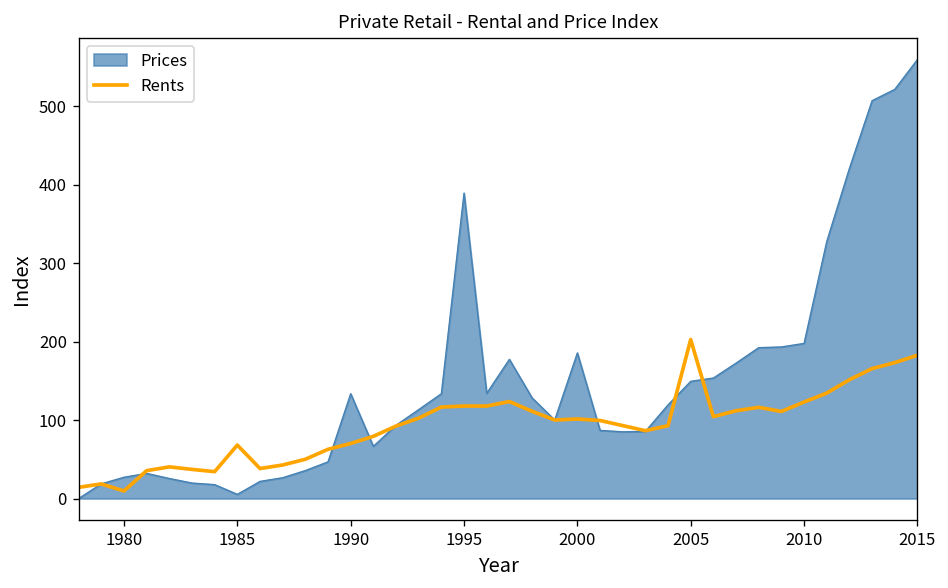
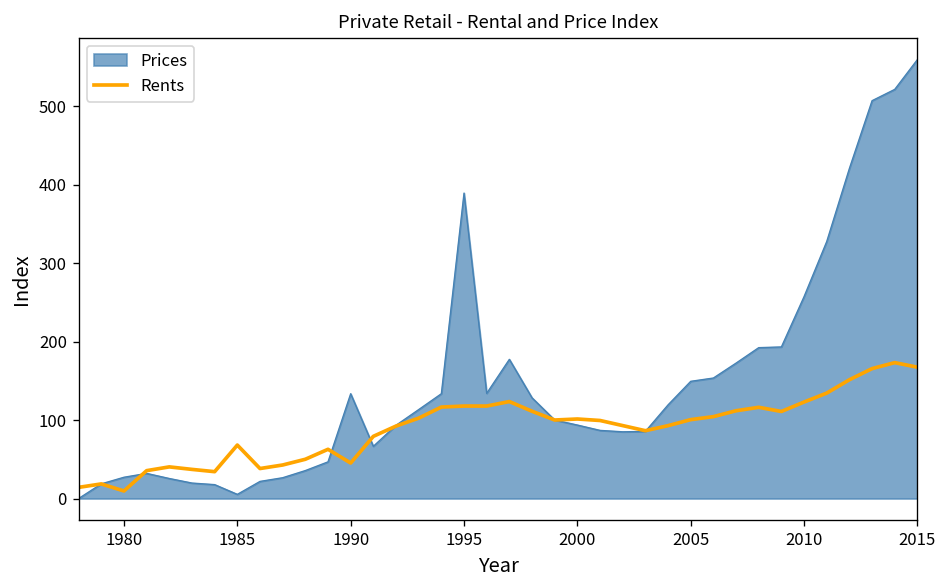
  {
    "Prices": {
      "1980": 30,
      "1985": 10,
      "1990": 130,
      "1995": 390,
-     "2000": 190,
+     "2000": 90,
      "2005": 150,
-     "2010": 200,
+     "2010": 260,
      "2015": 560
    },
    "Rents": {
      "1980": 10,
      "1985": 70,
-     "1990": 70,
+     "1990": 50,
      "1995": 120,
      "2000": 100,
-     "2005": 200,
+     "2005": 100,
      "2010": 120,
-     "2015": 180
+     "2015": 170
    }
  }
